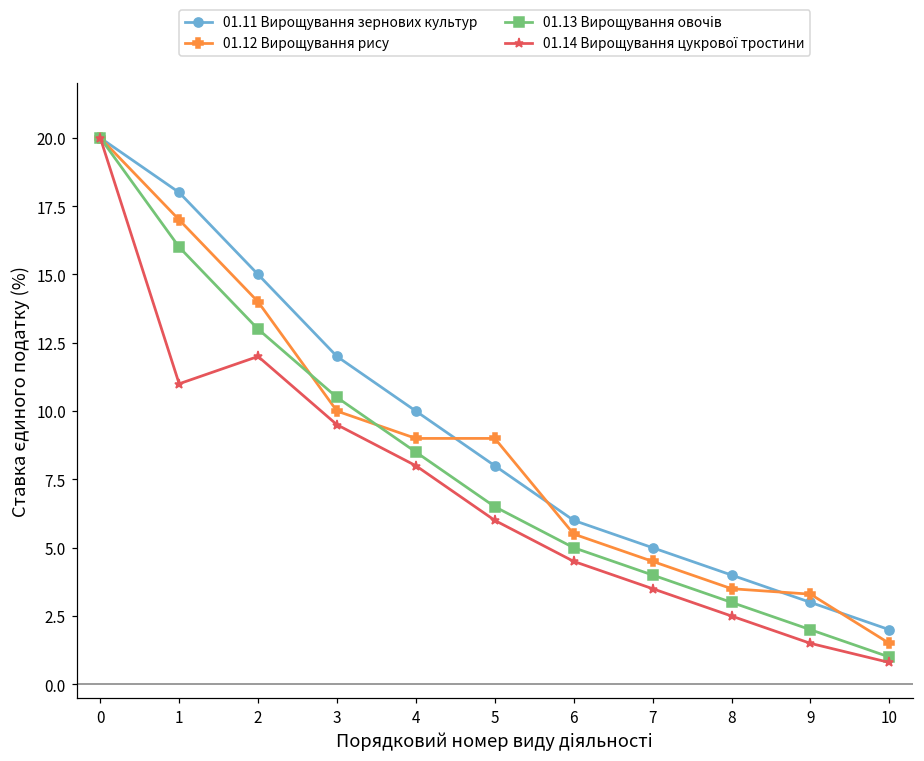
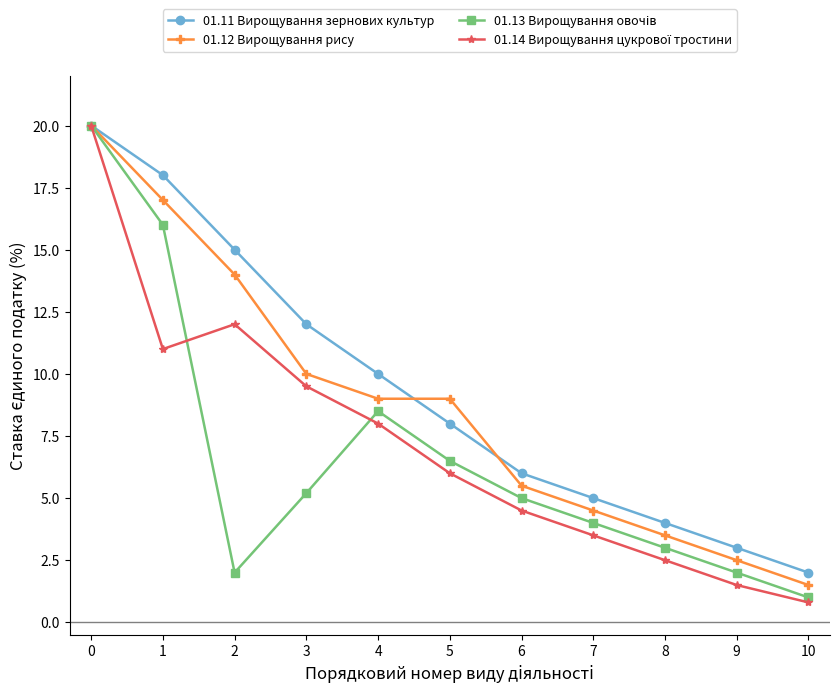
  {
    "01.11 Вирощування зернових культур": {
      "1": 18.0,
      "2": 15.0,
      "3": 12.0,
      "4": 10.0,
      "5": 8.0,
      "6": 6.0,
      "7": 5.0,
      "8": 4.0,
      "9": 3.0,
      "10": 2.0
    },
    "01.12 Вирощування рису": {
      "1": 17.0,
      "2": 14.0,
      "3": 10.0,
      "4": 9.0,
      "5": 9.0,
      "6": 5.5,
      "7": 4.5,
      "8": 3.5,
-     "9": 3.3,
+     "9": 2.5,
      "10": 1.5
    },
    "01.13 Вирощування овочів": {
      "1": 16.0,
-     "2": 13,
-     "3": 10.5,
+     "2": 2,
+     "3": 5.2,
      "4": 8.5,
      "5": 6.5,
      "6": 5.0,
      "7": 4.0,
      "8": 3.0,
      "9": 2.0,
      "10": 1.0
    },
    "01.14 Вирощування цукрової тростини": {
      "1": 11.0,
      "2": 12.0,
      "3": 9.5,
      "4": 8.0,
      "5": 6.0,
      "6": 4.5,
      "7": 3.5,
      "8": 2.5,
      "9": 1.5,
      "10": 0.8
    }
  }
